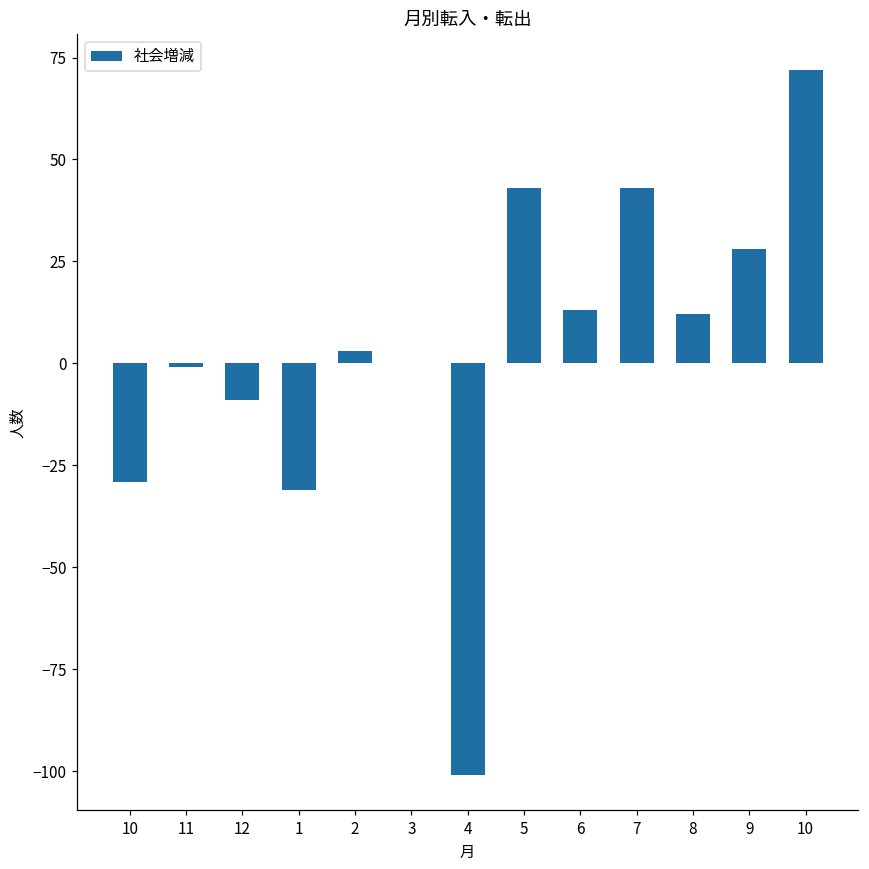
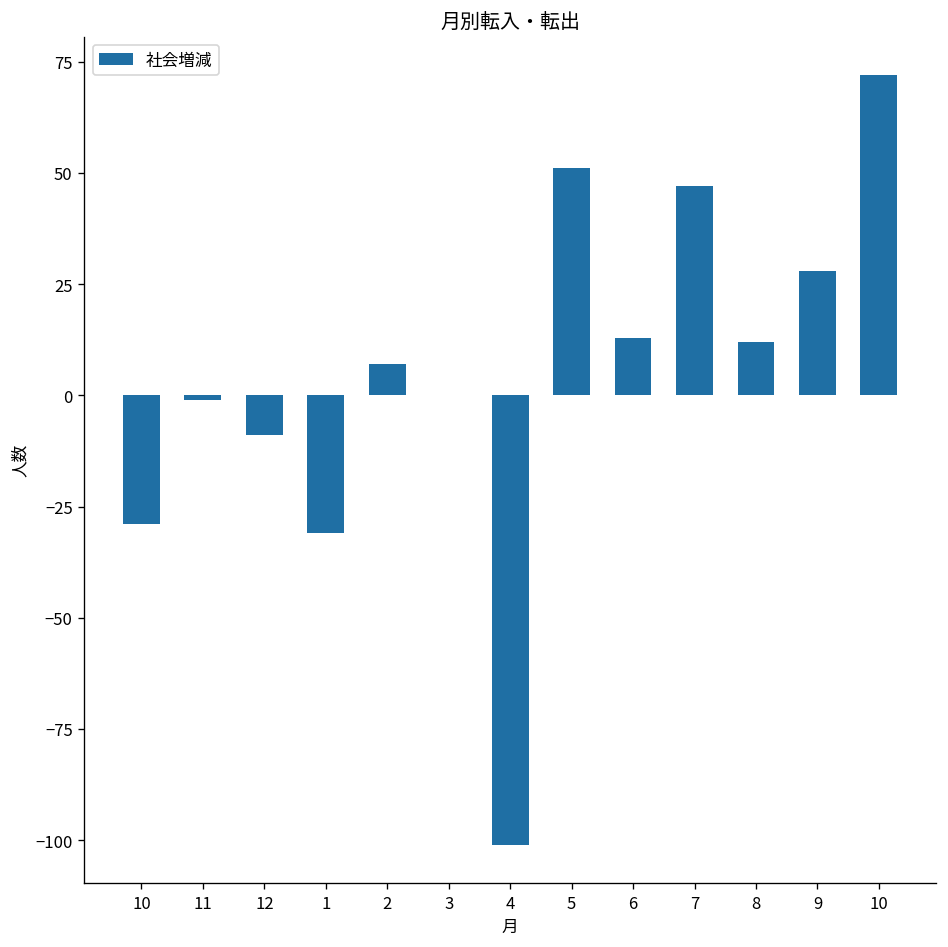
  {
    "11": -1,
    "12": -9,
    "1": -31,
-   "2": 3,
+   "2": 7,
    "3": 0,
    "4": -101,
-   "5": 43,
+   "5": 51,
    "6": 13,
-   "7": 43,
+   "7": 47,
    "8": 12,
    "9": 28
  }
